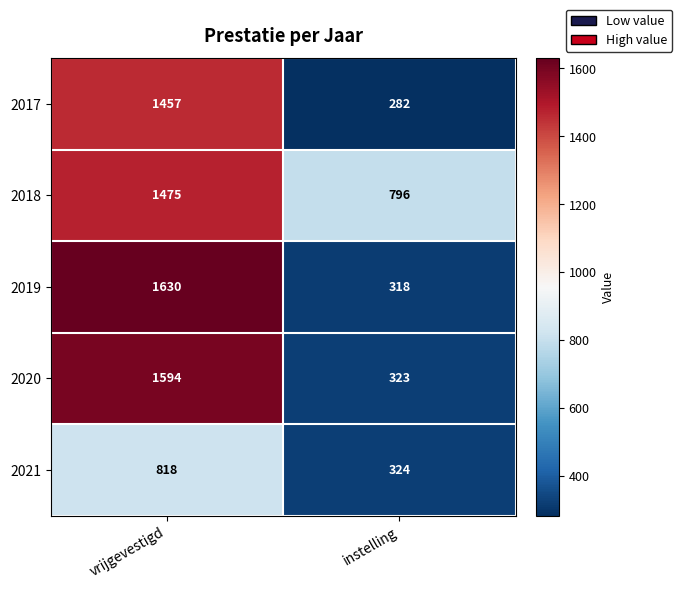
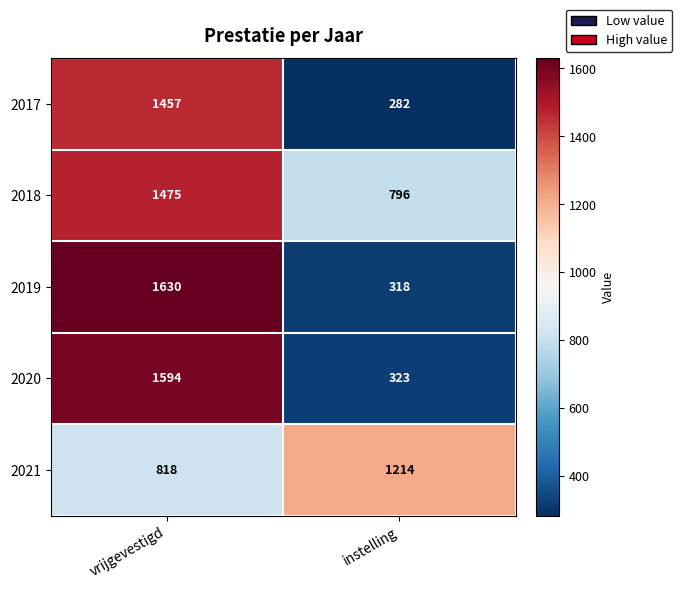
  {
    "2017": {
      "vrijgevestigd": 1457,
      "instelling": 282
    },
    "2018": {
      "vrijgevestigd": 1475,
      "instelling": 796
    },
    "2019": {
      "vrijgevestigd": 1630,
      "instelling": 318
    },
    "2020": {
      "vrijgevestigd": 1594,
      "instelling": 323
    },
    "2021": {
      "vrijgevestigd": 818,
-     "instelling": 324
+     "instelling": 1214
    }
  }
